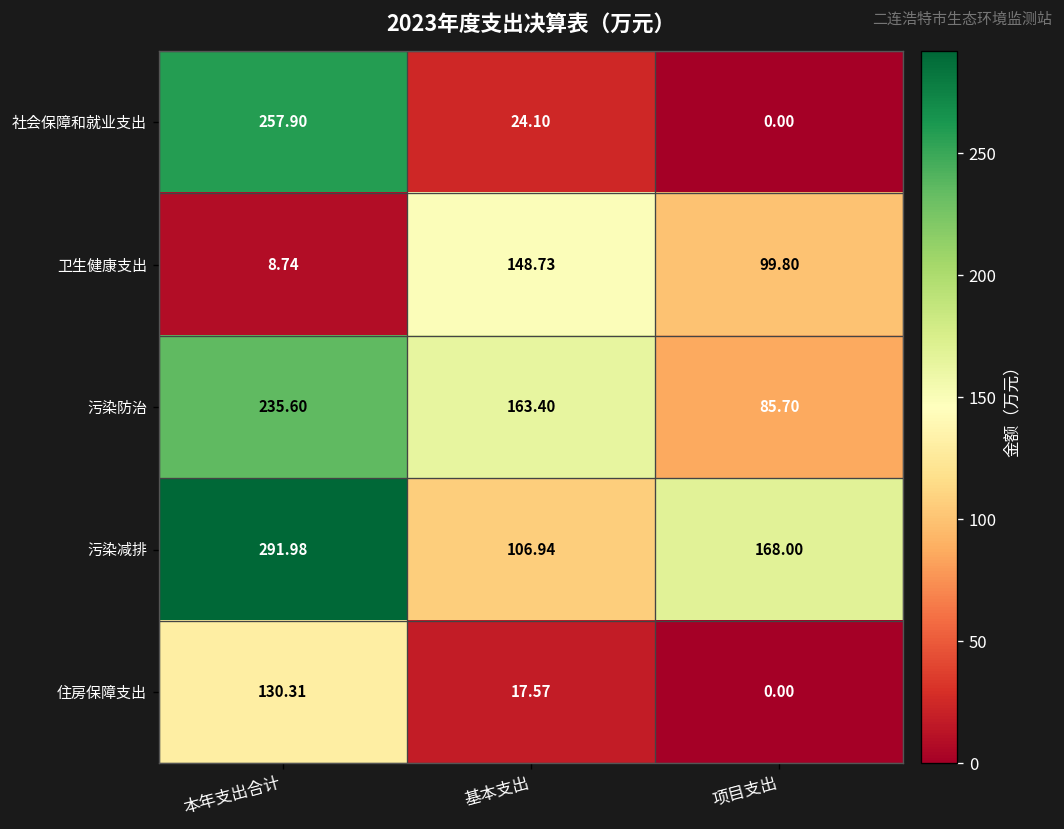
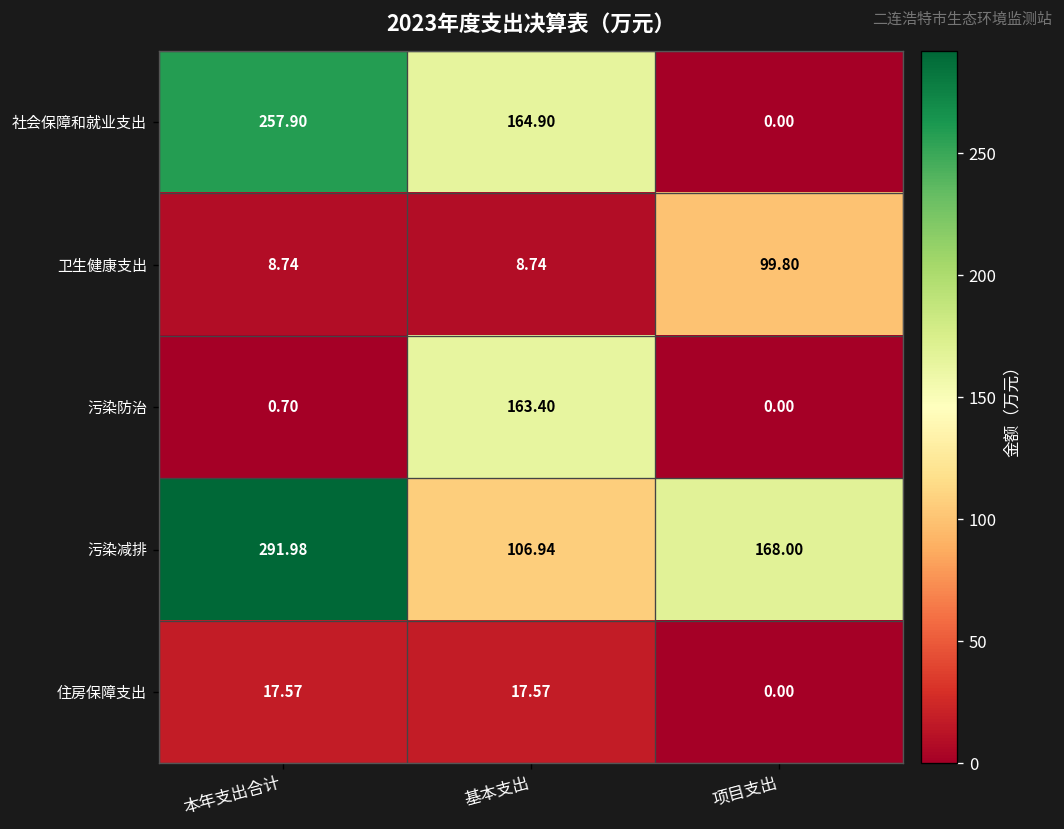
  {
    "社会保障和就业支出": {
      "本年支出合计": 257.90,
-     "基本支出": 24.10,
+     "基本支出": 164.90,
      "项目支出": 0.00
    },
    "卫生健康支出": {
      "本年支出合计": 8.74,
-     "基本支出": 148.73,
+     "基本支出": 8.74,
      "项目支出": 99.80
    },
    "污染防治": {
-     "本年支出合计": 235.60,
+     "本年支出合计": 0.70,
      "基本支出": 163.40,
-     "项目支出": 85.70
+     "项目支出": 0.00
    },
    "污染减排": {
      "本年支出合计": 291.98,
      "基本支出": 106.94,
      "项目支出": 168.00
    },
    "住房保障支出": {
-     "本年支出合计": 130.31,
+     "本年支出合计": 17.57,
      "基本支出": 17.57,
      "项目支出": 0.00
    }
  }
